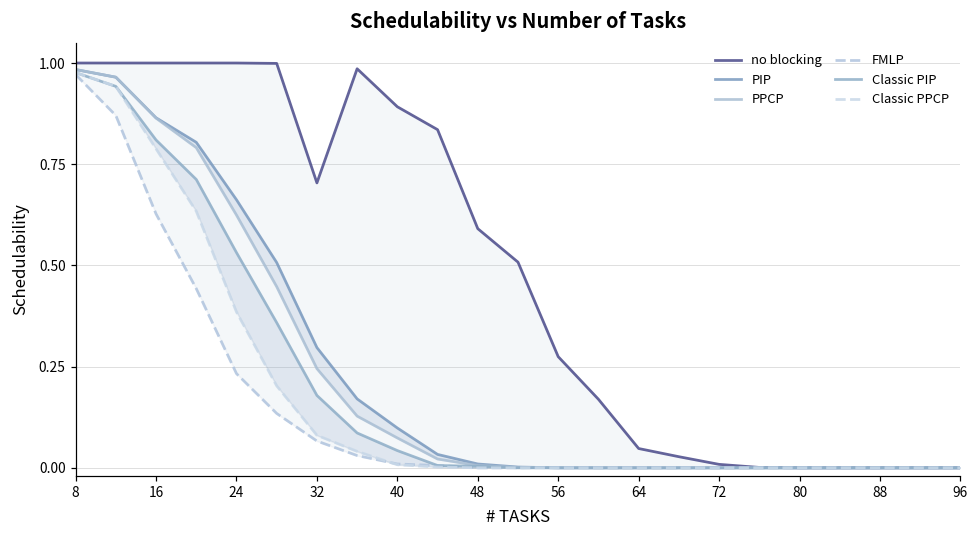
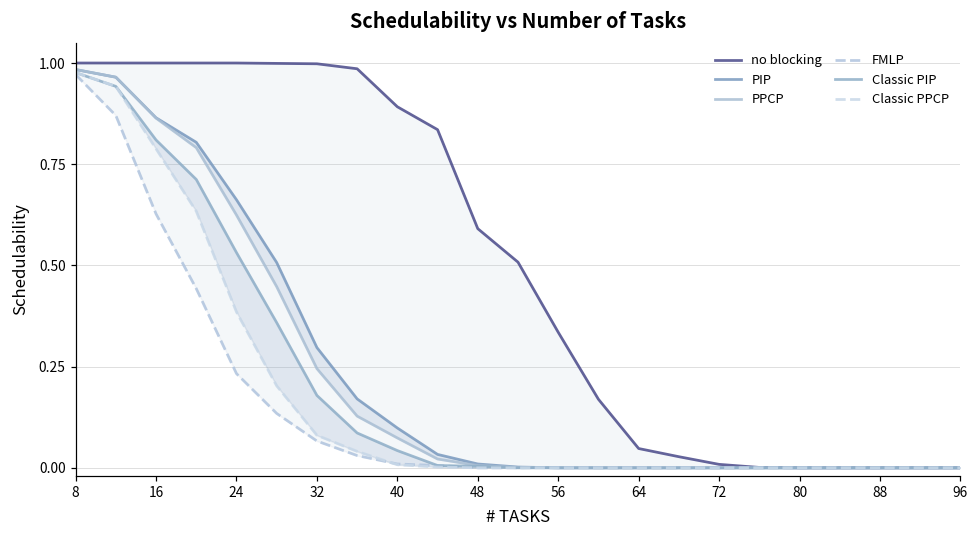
  {
    "no blocking": {
      "8": 1.00,
      "16": 1.00,
      "24": 1.00,
-     "32": 0.70,
+     "32": 1.00,
      "40": 0.89,
      "48": 0.59,
-     "56": 0.27,
+     "56": 0.33,
      "64": 0.05,
      "72": 0.01
    }
  }
